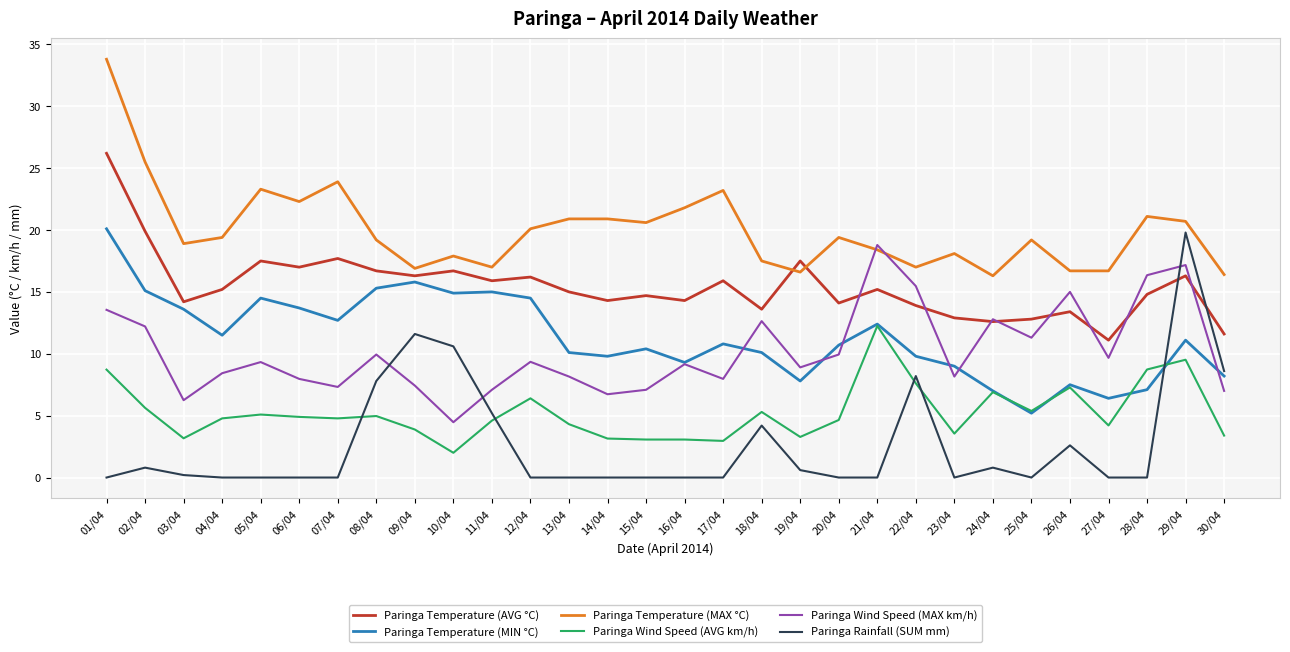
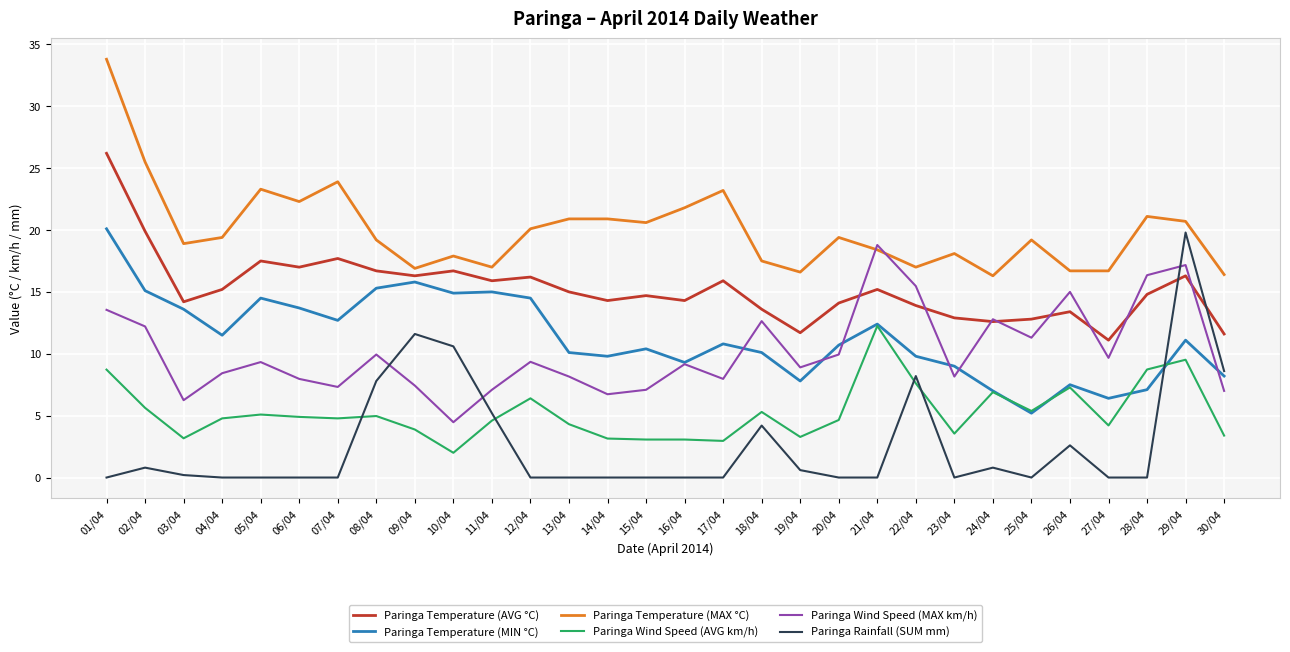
  {
    "Paringa Temperature (AVG °C)": {
      "01/04": 26.2,
      "02/04": 19.9,
      "03/04": 14.2,
      "04/04": 15.2,
      "05/04": 17.5,
      "06/04": 17.0,
      "07/04": 17.7,
      "08/04": 16.7,
      "09/04": 16.3,
      "10/04": 16.7,
      "11/04": 15.9,
      "12/04": 16.2,
      "13/04": 15.0,
      "14/04": 14.3,
      "15/04": 14.7,
      "16/04": 14.3,
      "17/04": 15.9,
      "18/04": 13.6,
-     "19/04": 17.5,
+     "19/04": 11.7,
      "20/04": 14.1,
      "21/04": 15.2,
      "22/04": 13.9,
      "23/04": 12.9,
      "25/04": 12.8,
      "26/04": 13.4,
      "27/04": 11.1,
      "28/04": 14.8,
      "29/04": 16.3,
      "30/04": 11.6
    },
    "Paringa Temperature (MIN °C)": {
      "01/04": 20.1,
      "02/04": 15.1,
      "03/04": 13.6,
      "04/04": 11.5,
      "05/04": 14.5,
      "06/04": 13.7,
      "07/04": 12.7,
      "08/04": 15.3,
      "09/04": 15.8,
      "10/04": 14.9,
      "11/04": 15.0,
      "12/04": 14.5,
      "13/04": 10.1,
      "14/04": 9.8,
      "15/04": 10.4,
      "17/04": 10.8,
      "18/04": 10.1,
      "19/04": 7.8,
      "20/04": 10.7,
      "22/04": 9.8,
      "23/04": 9.0,
      "26/04": 7.5,
      "27/04": 6.4,
      "28/04": 7.1,
      "29/04": 11.1,
      "30/04": 8.2
    },
    "Paringa Temperature (MAX °C)": {
      "01/04": 33.8,
      "02/04": 25.5,
      "03/04": 18.9,
      "04/04": 19.4,
      "05/04": 23.3,
      "06/04": 22.3,
      "07/04": 23.9,
      "08/04": 19.2,
      "09/04": 16.9,
      "10/04": 17.9,
      "11/04": 17.0,
      "12/04": 20.1,
      "13/04": 20.9,
      "14/04": 20.9,
      "15/04": 20.6,
      "16/04": 21.8,
      "17/04": 23.2,
      "18/04": 17.5,
      "19/04": 16.6,
      "20/04": 19.4,
      "21/04": 18.4,
      "22/04": 17.0,
      "23/04": 18.1,
      "24/04": 16.3,
      "25/04": 19.2,
      "26/04": 16.7,
      "27/04": 16.7,
      "28/04": 21.1,
      "29/04": 20.7,
      "30/04": 16.4
    },
    "Paringa Wind Speed (AVG km/h)": {
      "01/04": 8.7,
      "02/04": 5.6,
      "03/04": 3.2,
      "04/04": 4.8,
      "05/04": 5.1,
      "06/04": 4.9,
      "07/04": 4.8,
      "08/04": 5.0,
      "09/04": 3.9,
      "10/04": 2.0,
      "11/04": 4.6,
      "12/04": 6.4,
      "13/04": 4.3,
      "14/04": 3.2,
      "15/04": 3.1,
      "16/04": 3.1,
      "17/04": 3.0,
      "18/04": 5.3,
      "19/04": 3.3,
      "20/04": 4.7,
      "22/04": 7.6,
      "23/04": 3.6,
      "26/04": 7.3,
      "27/04": 4.2,
      "28/04": 8.7,
      "29/04": 9.5,
      "30/04": 3.4
    },
    "Paringa Wind Speed (MAX km/h)": {
      "01/04": 13.6,
      "02/04": 12.2,
      "03/04": 6.3,
      "04/04": 8.4,
      "05/04": 9.3,
      "06/04": 8.0,
      "07/04": 7.3,
      "08/04": 9.9,
      "09/04": 7.4,
      "10/04": 4.5,
      "11/04": 7.1,
      "12/04": 9.4,
      "13/04": 8.2,
      "14/04": 6.7,
      "15/04": 7.1,
      "17/04": 8.0,
      "18/04": 12.6,
      "19/04": 8.9,
      "20/04": 9.9,
      "21/04": 18.8,
      "22/04": 15.5,
      "23/04": 8.2,
      "25/04": 11.3,
      "26/04": 15.0,
      "27/04": 9.7,
      "28/04": 16.4,
      "29/04": 17.2,
      "30/04": 7.0
    },
    "Paringa Rainfall (SUM mm)": {
      "01/04": 0.0,
      "02/04": 0.8,
      "03/04": 0.2,
      "04/04": 0.0,
      "05/04": 0.0,
      "06/04": 0.0,
      "07/04": 0.0,
      "08/04": 7.8,
      "09/04": 11.6,
      "10/04": 10.6,
      "11/04": 5.2,
      "12/04": 0.0,
      "13/04": 0.0,
      "14/04": 0.0,
      "15/04": 0.0,
      "16/04": 0.0,
      "17/04": 0.0,
      "18/04": 4.2,
      "19/04": 0.6,
      "20/04": 0.0,
      "21/04": 0.0,
      "22/04": 8.2,
      "23/04": 0.0,
      "24/04": 0.8,
      "25/04": 0.0,
      "26/04": 2.6,
      "27/04": 0.0,
      "28/04": 0.0,
      "29/04": 19.8,
      "30/04": 8.6
    }
  }
